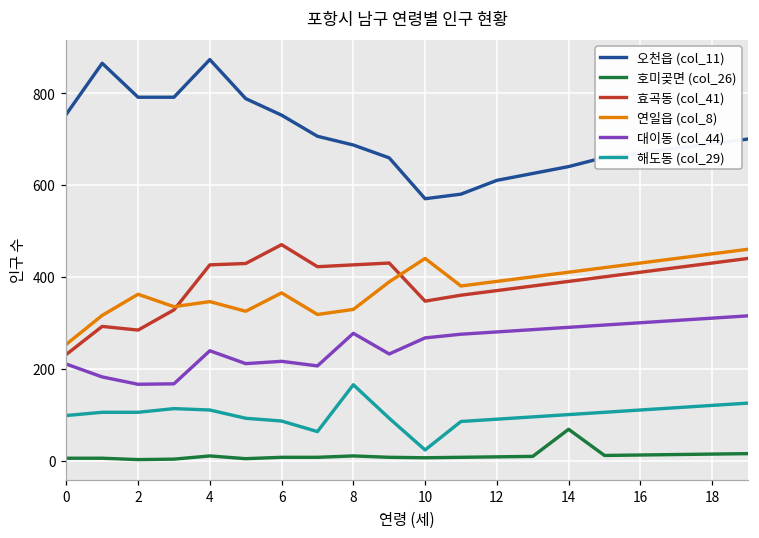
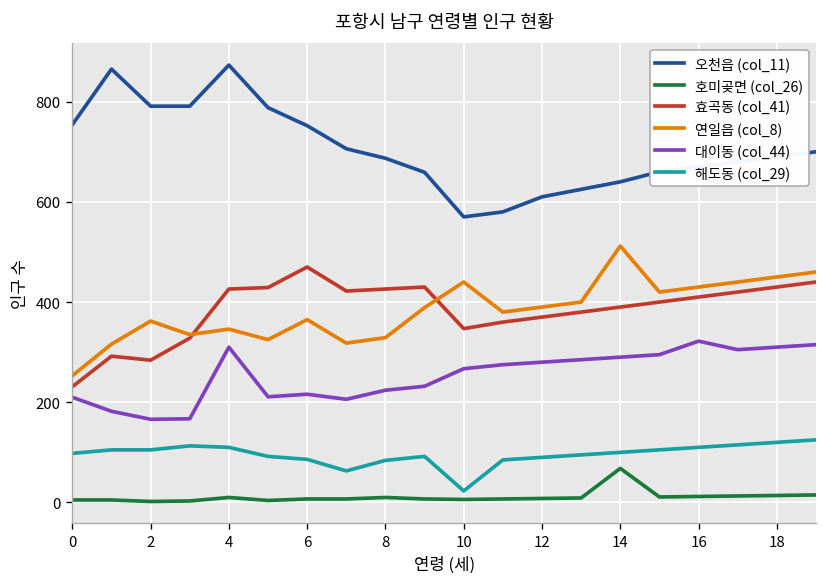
  {
    "오천읍 (col_11)": {
      "0": 750,
      "2": 790,
      "4": 870,
      "6": 750,
      "8": 690,
      "10": 570,
      "12": 610,
      "14": 640
    },
    "호미곶면 (col_26)": {
      "0": 10,
      "2": 0,
      "4": 10,
      "6": 10,
      "8": 10,
      "10": 10,
      "12": 10,
      "14": 70,
      "16": 10,
      "18": 10
    },
    "효곡동 (col_41)": {
      "0": 230,
      "2": 280,
      "4": 430,
      "6": 470,
      "8": 430,
      "10": 350,
      "12": 370,
      "14": 390,
      "16": 410,
      "18": 430
    },
    "연일읍 (col_8)": {
      "0": 250,
      "2": 360,
      "4": 350,
      "6": 370,
      "8": 330,
      "10": 440,
      "12": 390,
-     "14": 410,
+     "14": 510,
      "16": 430,
      "18": 450
    },
    "대이동 (col_44)": {
      "0": 210,
      "2": 170,
-     "4": 240,
+     "4": 310,
      "6": 220,
-     "8": 280,
+     "8": 220,
      "10": 270,
      "12": 280,
      "14": 290,
-     "16": 300,
+     "16": 320,
      "18": 310
    },
    "해도동 (col_29)": {
      "0": 100,
      "2": 110,
      "4": 110,
      "6": 90,
-     "8": 170,
+     "8": 80,
      "10": 20,
      "12": 90,
      "14": 100,
      "16": 110,
      "18": 120
    }
  }
